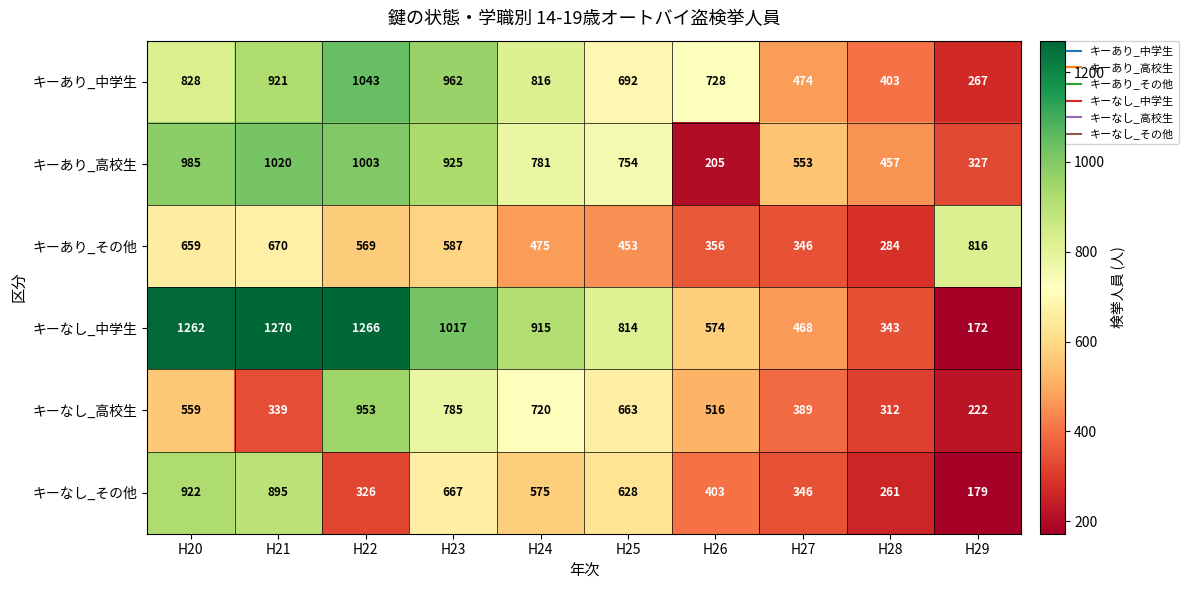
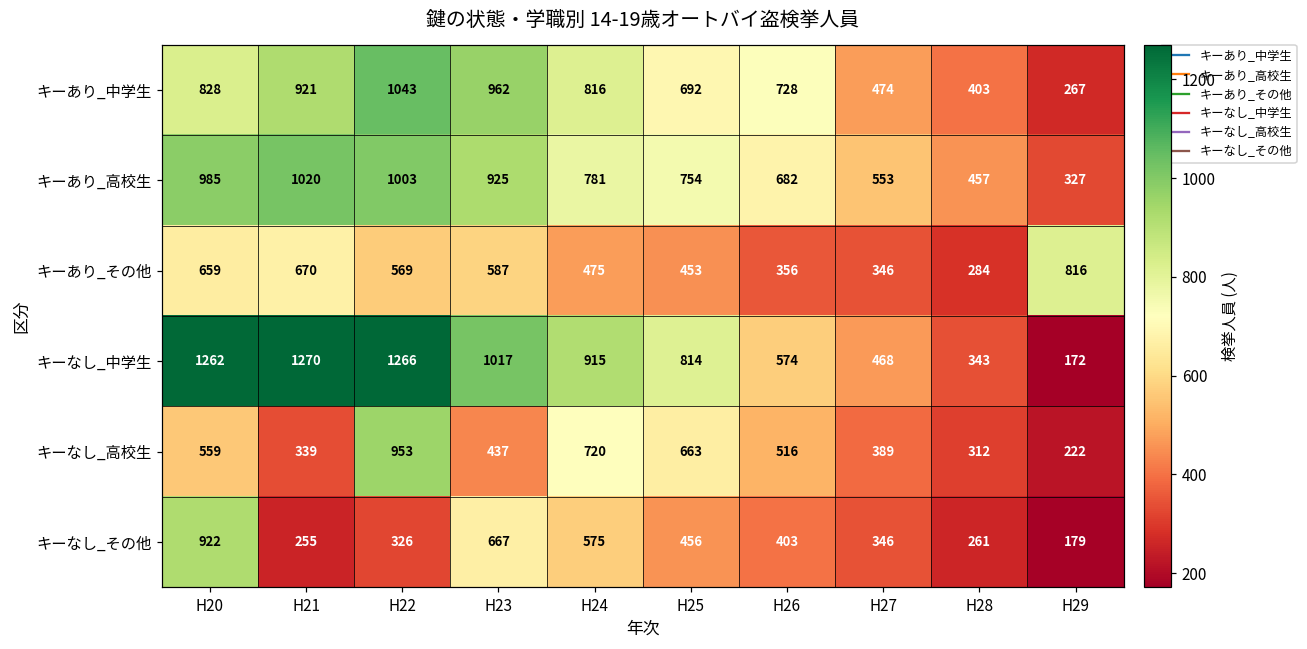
  {
    "キーあり_中学生": {
      "H20": 828,
      "H21": 921,
      "H22": 1043,
      "H23": 962,
      "H24": 816,
      "H25": 692,
      "H26": 728,
      "H27": 474,
      "H28": 403,
      "H29": 267
    },
    "キーあり_高校生": {
      "H20": 985,
      "H21": 1020,
      "H22": 1003,
      "H23": 925,
      "H24": 781,
      "H25": 754,
-     "H26": 205,
+     "H26": 682,
      "H27": 553,
      "H28": 457,
      "H29": 327
    },
    "キーあり_その他": {
      "H20": 659,
      "H21": 670,
      "H22": 569,
      "H23": 587,
      "H24": 475,
      "H25": 453,
      "H26": 356,
      "H27": 346,
      "H28": 284,
      "H29": 816
    },
    "キーなし_中学生": {
      "H20": 1262,
      "H21": 1270,
      "H22": 1266,
      "H23": 1017,
      "H24": 915,
      "H25": 814,
      "H26": 574,
      "H27": 468,
      "H28": 343,
      "H29": 172
    },
    "キーなし_高校生": {
      "H20": 559,
      "H21": 339,
      "H22": 953,
-     "H23": 785,
+     "H23": 437,
      "H24": 720,
      "H25": 663,
      "H26": 516,
      "H27": 389,
      "H28": 312,
      "H29": 222
    },
    "キーなし_その他": {
      "H20": 922,
-     "H21": 895,
+     "H21": 255,
      "H22": 326,
      "H23": 667,
      "H24": 575,
-     "H25": 628,
+     "H25": 456,
      "H26": 403,
      "H27": 346,
      "H28": 261,
      "H29": 179
    }
  }
